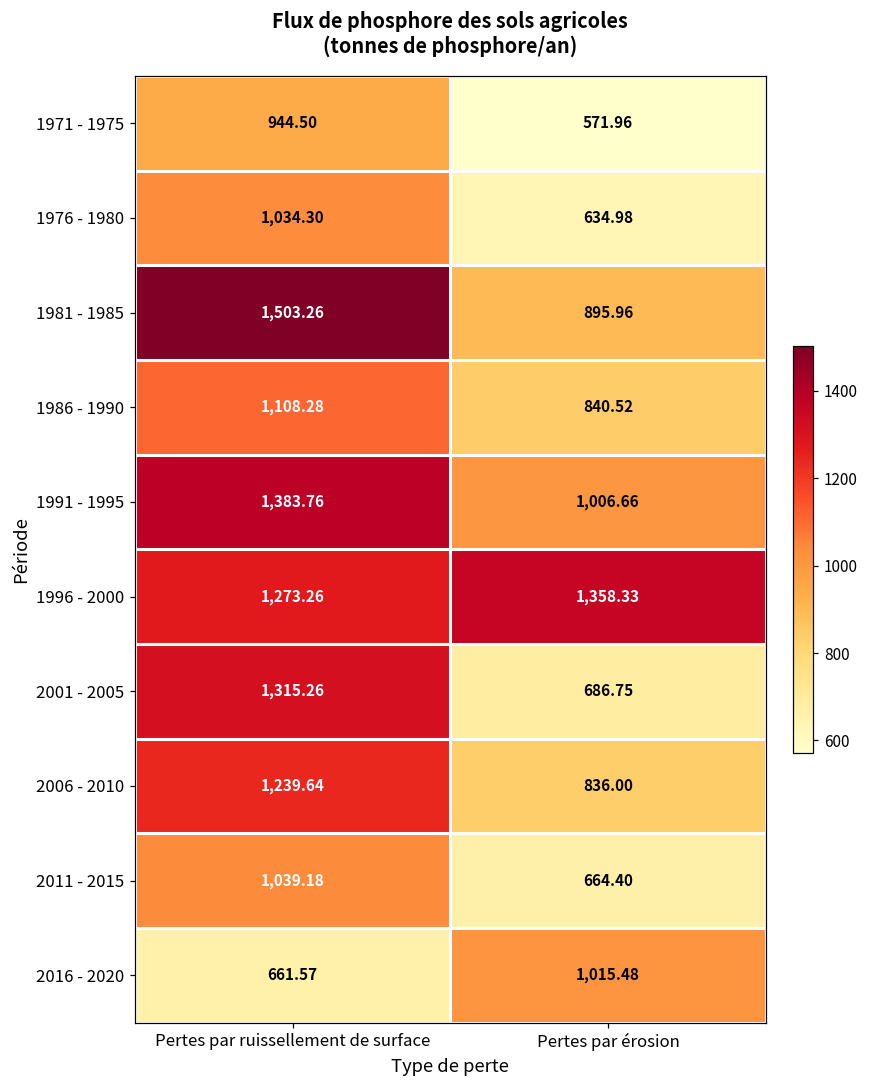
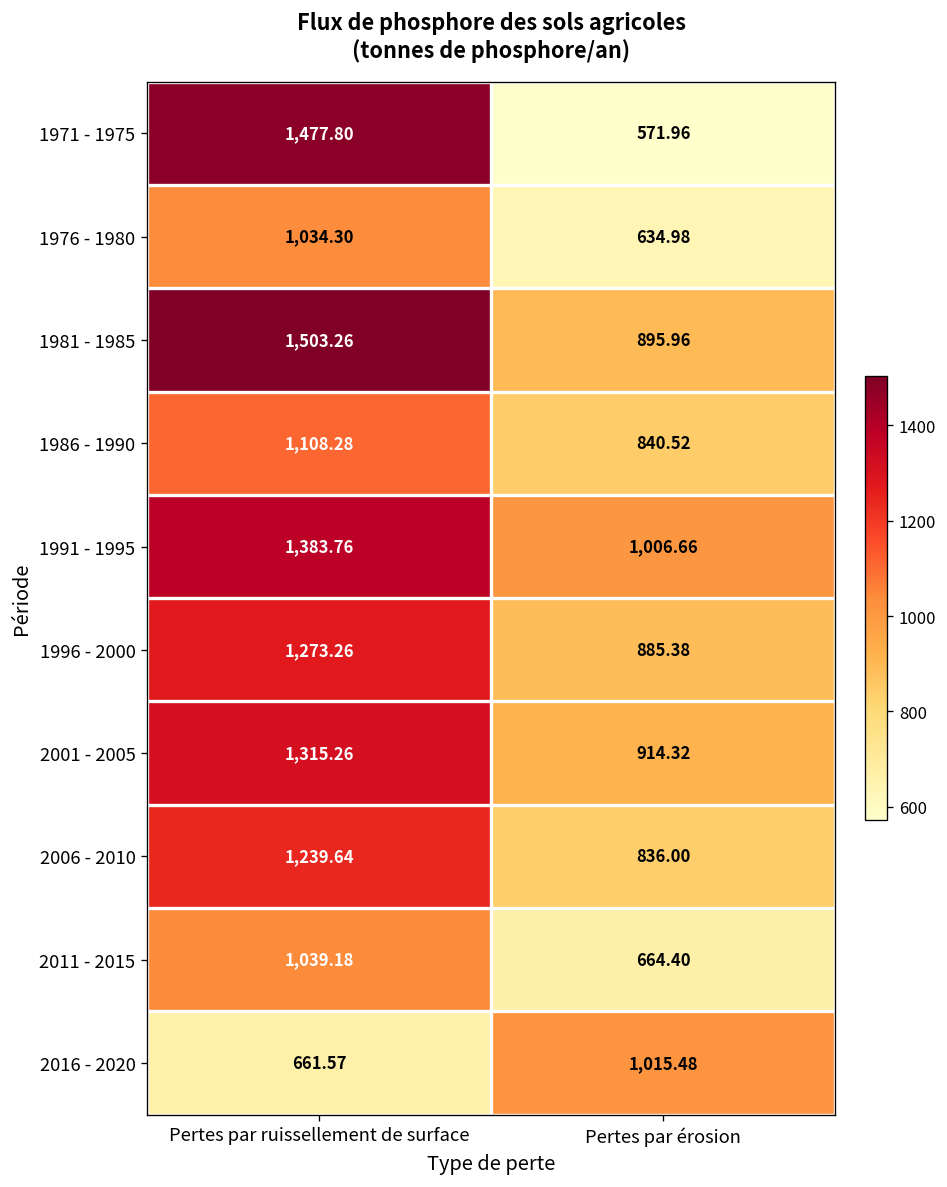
  {
    "1971 - 1975": {
-     "Pertes par ruissellement de surface": "944.50",
+     "Pertes par ruissellement de surface": "1,477.80",
      "Pertes par érosion": "571.96"
    },
    "1976 - 1980": {
      "Pertes par ruissellement de surface": "1,034.30",
      "Pertes par érosion": "634.98"
    },
    "1981 - 1985": {
      "Pertes par ruissellement de surface": "1,503.26",
      "Pertes par érosion": "895.96"
    },
    "1986 - 1990": {
      "Pertes par ruissellement de surface": "1,108.28",
      "Pertes par érosion": "840.52"
    },
    "1991 - 1995": {
      "Pertes par ruissellement de surface": "1,383.76",
      "Pertes par érosion": "1,006.66"
    },
    "1996 - 2000": {
      "Pertes par ruissellement de surface": "1,273.26",
-     "Pertes par érosion": "1,358.33"
+     "Pertes par érosion": "885.38"
    },
    "2001 - 2005": {
      "Pertes par ruissellement de surface": "1,315.26",
-     "Pertes par érosion": "686.75"
+     "Pertes par érosion": "914.32"
    },
    "2006 - 2010": {
      "Pertes par ruissellement de surface": "1,239.64",
      "Pertes par érosion": "836.00"
    },
    "2011 - 2015": {
      "Pertes par ruissellement de surface": "1,039.18",
      "Pertes par érosion": "664.40"
    },
    "2016 - 2020": {
      "Pertes par ruissellement de surface": "661.57",
      "Pertes par érosion": "1,015.48"
    }
  }
